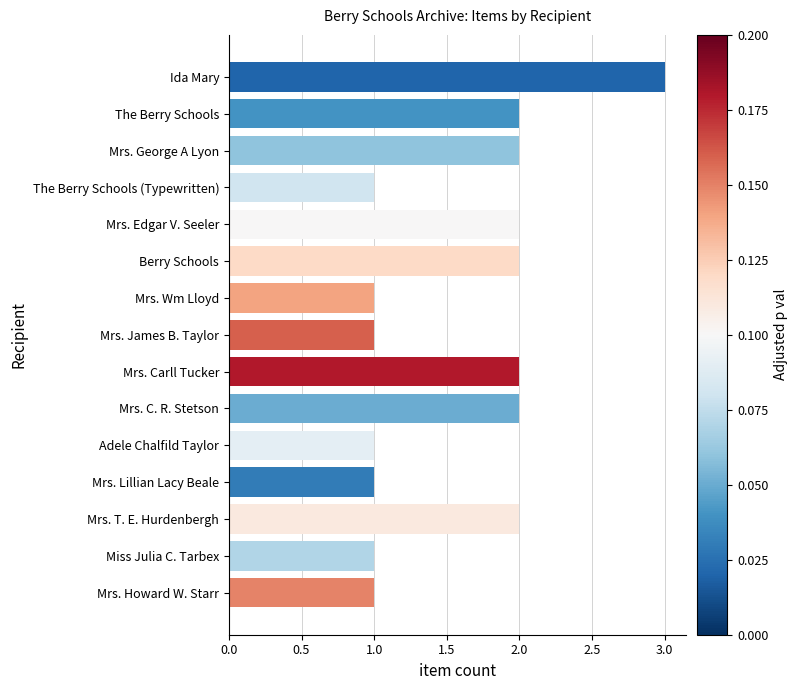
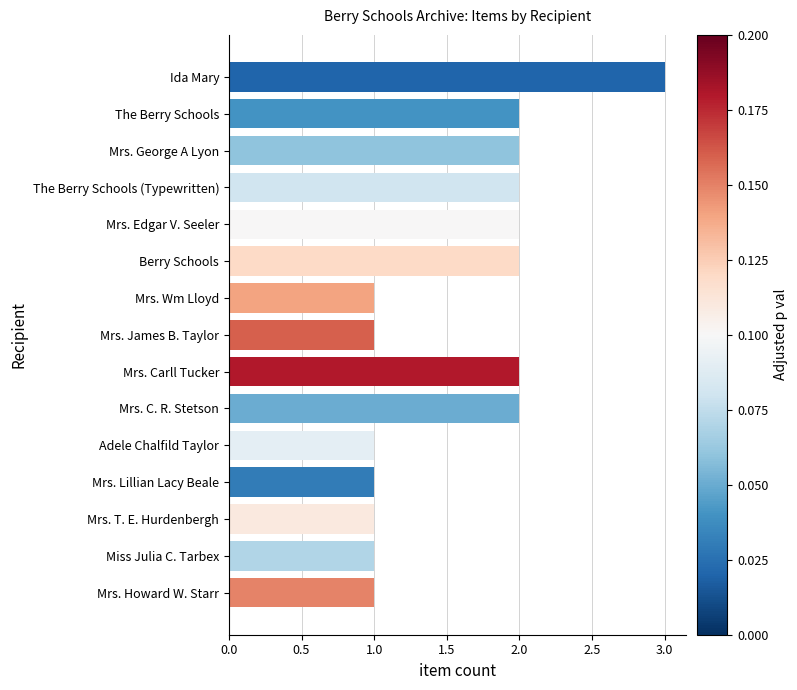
  {
    "Ida Mary": 3,
    "The Berry Schools": 2,
    "Mrs. George A Lyon": 2,
-   "The Berry Schools (Typewritten)": 1,
+   "The Berry Schools (Typewritten)": 2,
    "Mrs. Edgar V. Seeler": 2,
    "Berry Schools": 2,
    "Mrs. Wm Lloyd": 1,
    "Mrs. James B. Taylor": 1,
    "Mrs. Carll Tucker": 2,
    "Mrs. C. R. Stetson": 2,
    "Adele Chalfild Taylor": 1,
    "Mrs. Lillian Lacy Beale": 1,
-   "Mrs. T. E. Hurdenbergh": 2,
+   "Mrs. T. E. Hurdenbergh": 1,
    "Miss Julia C. Tarbex": 1,
    "Mrs. Howard W. Starr": 1
  }
